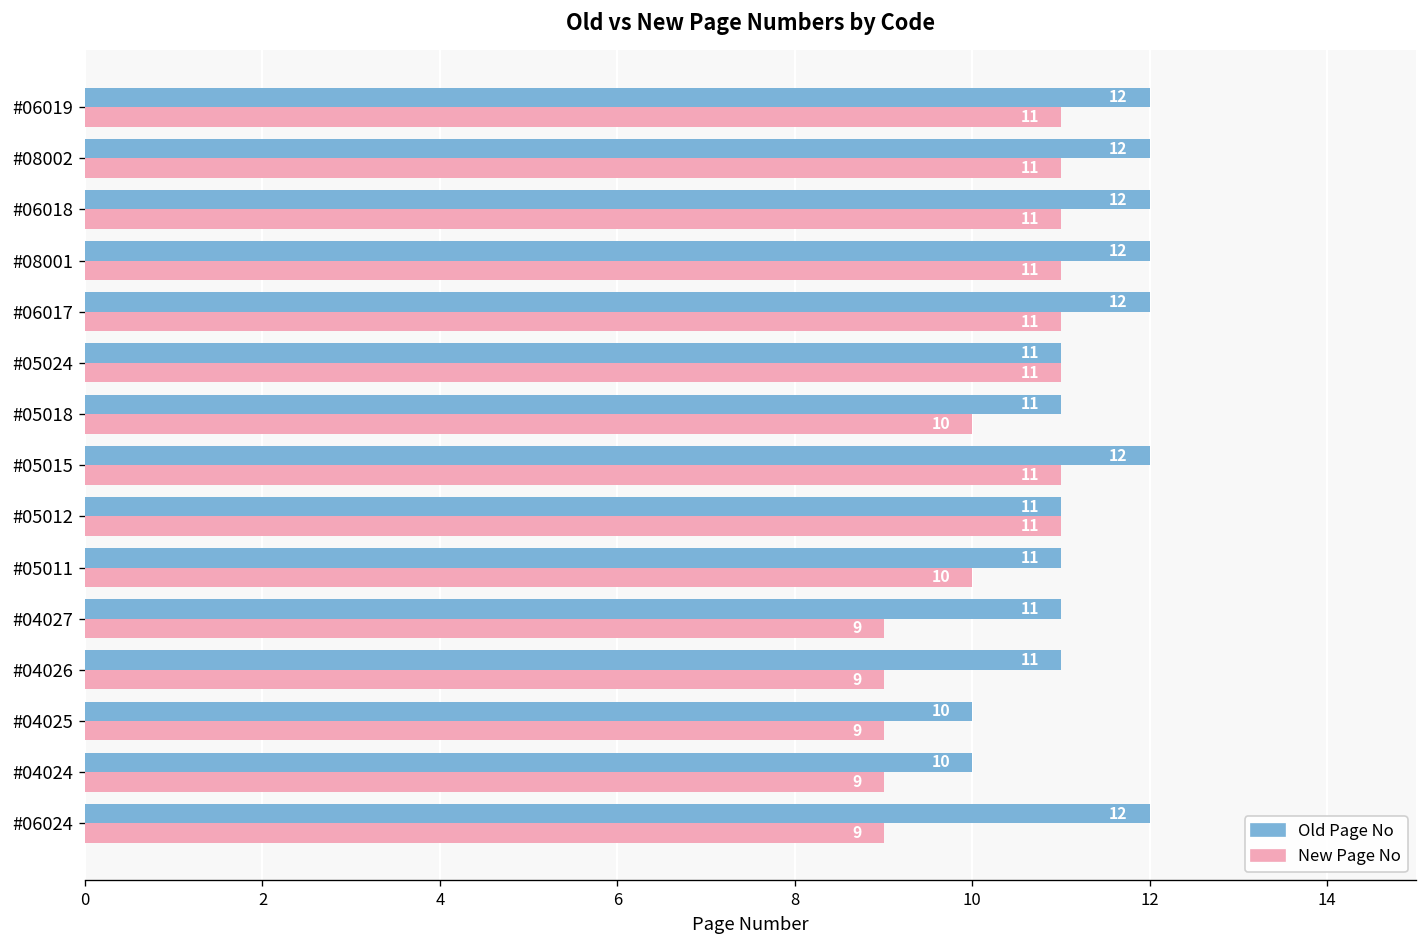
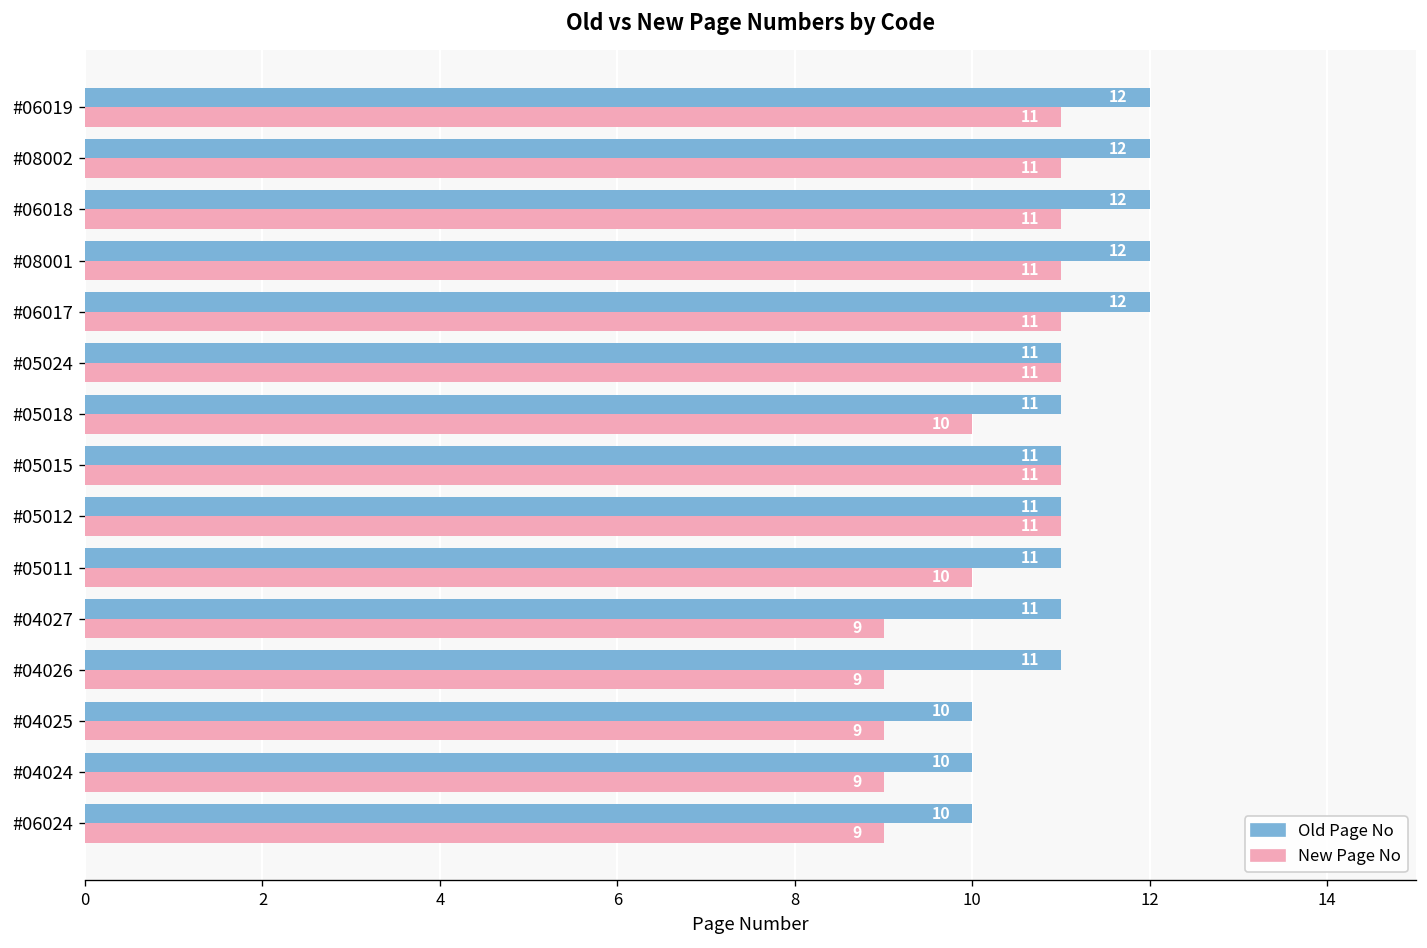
  {
    "Old Page No": {
      "#06019": 12,
      "#08002": 12,
      "#06018": 12,
      "#08001": 12,
      "#06017": 12,
      "#05024": 11,
      "#05018": 11,
-     "#05015": 12,
+     "#05015": 11,
      "#05012": 11,
      "#05011": 11,
      "#04027": 11,
      "#04026": 11,
      "#04025": 10,
      "#04024": 10,
-     "#06024": 12
+     "#06024": 10
    },
    "New Page No": {
      "#06019": 11,
      "#08002": 11,
      "#06018": 11,
      "#08001": 11,
      "#06017": 11,
      "#05024": 11,
      "#05018": 10,
      "#05015": 11,
      "#05012": 11,
      "#05011": 10,
      "#04027": 9,
      "#04026": 9,
      "#04025": 9,
      "#04024": 9,
      "#06024": 9
    }
  }
